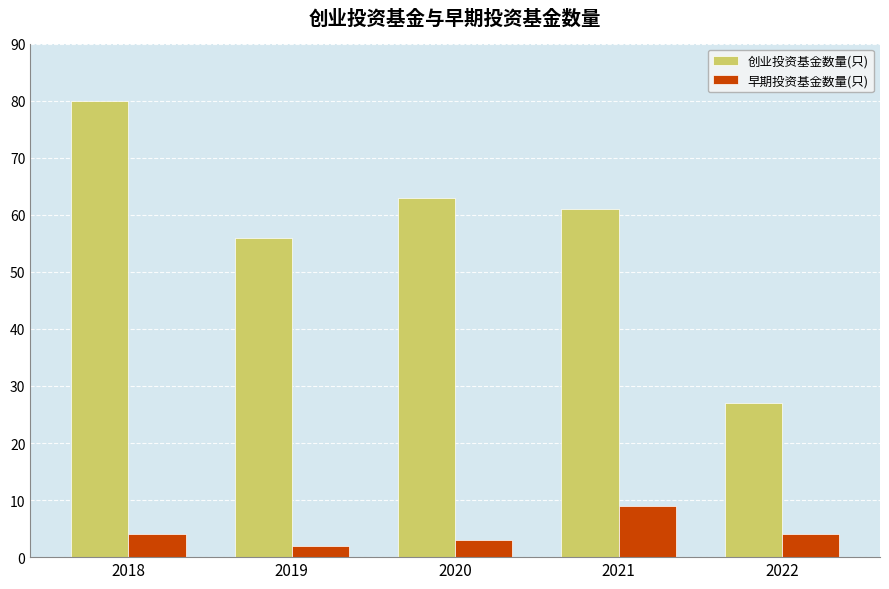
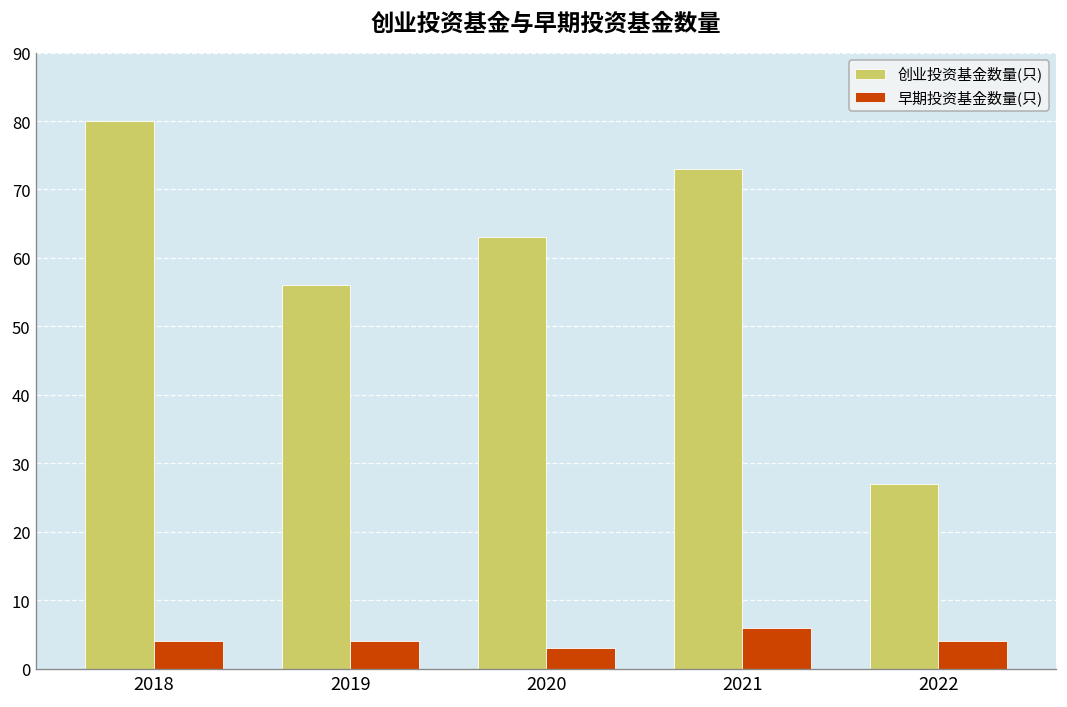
  {
    "创业投资基金数量(只)": {
      "2018": 80,
      "2019": 56,
      "2020": 63,
-     "2021": 61,
+     "2021": 73,
      "2022": 27
    },
    "早期投资基金数量(只)": {
      "2018": 4,
-     "2019": 2,
+     "2019": 4,
      "2020": 3,
-     "2021": 9,
+     "2021": 6,
      "2022": 4
    }
  }
